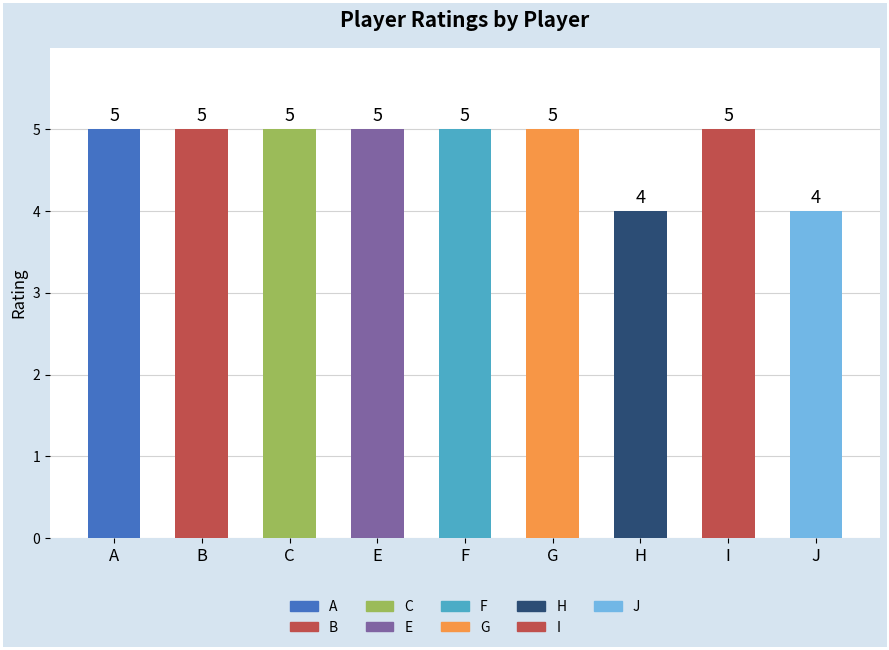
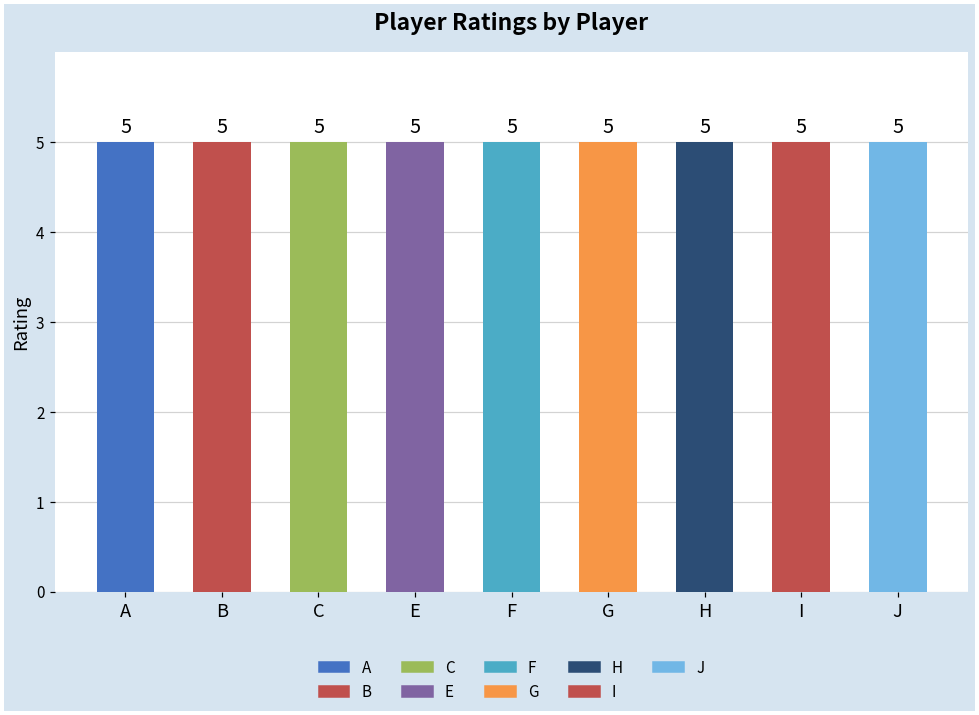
  {
    "A": 5,
    "B": 5,
    "C": 5,
    "E": 5,
    "F": 5,
    "G": 5,
-   "H": 4,
+   "H": 5,
    "I": 5,
-   "J": 4
+   "J": 5
  }
